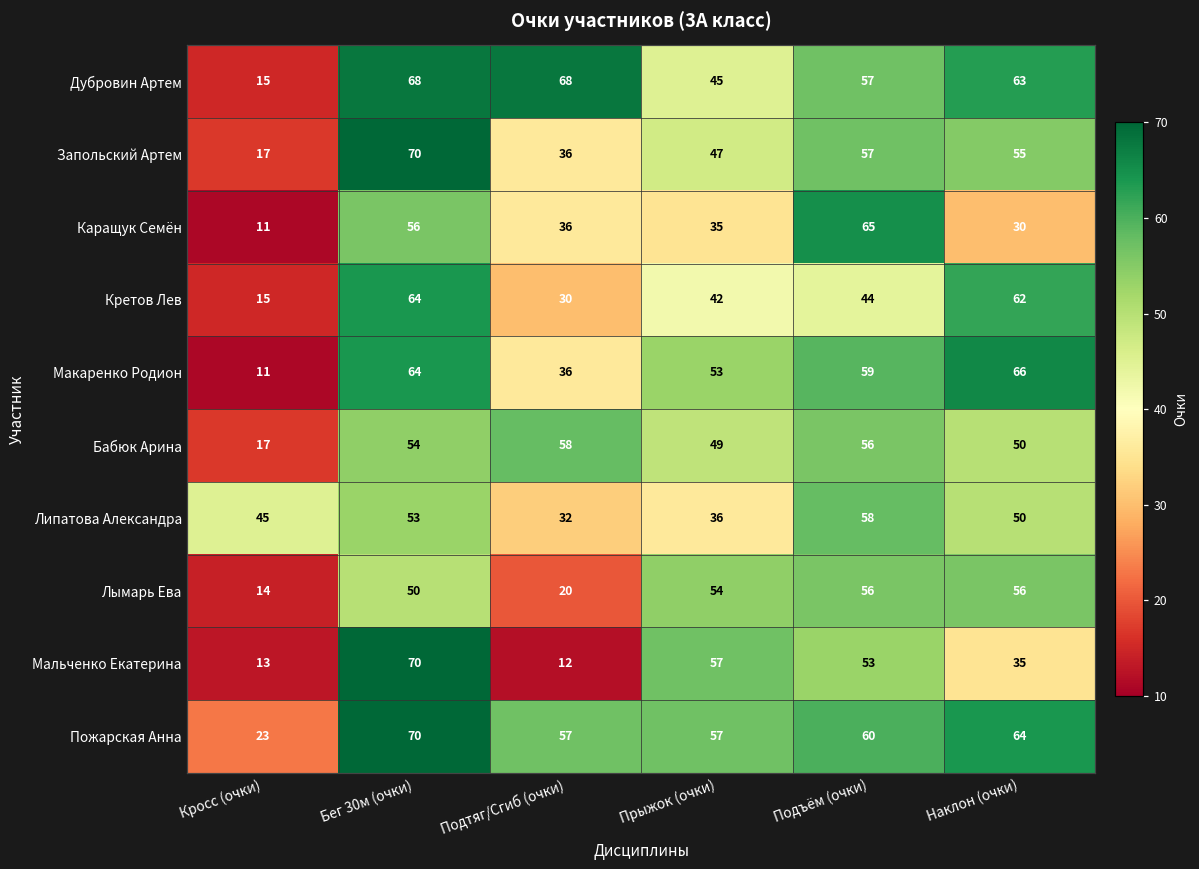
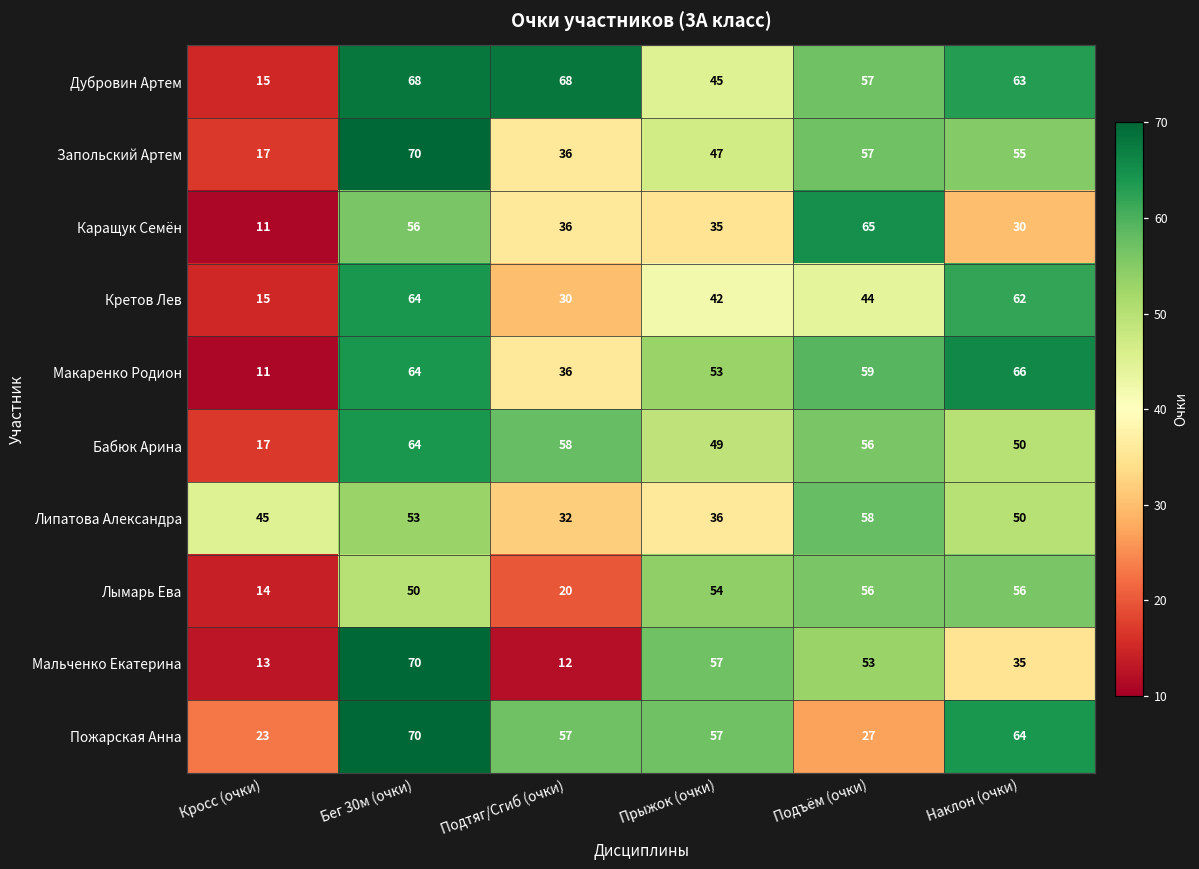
  {
    "Дубровин Артем": {
      "Кросс (очки)": 15,
      "Бег 30м (очки)": 68,
      "Подтяг/Сгиб (очки)": 68,
      "Прыжок (очки)": 45,
      "Подъём (очки)": 57,
      "Наклон (очки)": 63
    },
    "Запольский Артем": {
      "Кросс (очки)": 17,
      "Бег 30м (очки)": 70,
      "Подтяг/Сгиб (очки)": 36,
      "Прыжок (очки)": 47,
      "Подъём (очки)": 57,
      "Наклон (очки)": 55
    },
    "Каращук Семён": {
      "Кросс (очки)": 11,
      "Бег 30м (очки)": 56,
      "Подтяг/Сгиб (очки)": 36,
      "Прыжок (очки)": 35,
      "Подъём (очки)": 65,
      "Наклон (очки)": 30
    },
    "Кретов Лев": {
      "Кросс (очки)": 15,
      "Бег 30м (очки)": 64,
      "Подтяг/Сгиб (очки)": 30,
      "Прыжок (очки)": 42,
      "Подъём (очки)": 44,
      "Наклон (очки)": 62
    },
    "Макаренко Родион": {
      "Кросс (очки)": 11,
      "Бег 30м (очки)": 64,
      "Подтяг/Сгиб (очки)": 36,
      "Прыжок (очки)": 53,
      "Подъём (очки)": 59,
      "Наклон (очки)": 66
    },
    "Бабюк Арина": {
      "Кросс (очки)": 17,
-     "Бег 30м (очки)": 54,
+     "Бег 30м (очки)": 64,
      "Подтяг/Сгиб (очки)": 58,
      "Прыжок (очки)": 49,
      "Подъём (очки)": 56,
      "Наклон (очки)": 50
    },
    "Липатова Александра": {
      "Кросс (очки)": 45,
      "Бег 30м (очки)": 53,
      "Подтяг/Сгиб (очки)": 32,
      "Прыжок (очки)": 36,
      "Подъём (очки)": 58,
      "Наклон (очки)": 50
    },
    "Лымарь Ева": {
      "Кросс (очки)": 14,
      "Бег 30м (очки)": 50,
      "Подтяг/Сгиб (очки)": 20,
      "Прыжок (очки)": 54,
      "Подъём (очки)": 56,
      "Наклон (очки)": 56
    },
    "Мальченко Екатерина": {
      "Кросс (очки)": 13,
      "Бег 30м (очки)": 70,
      "Подтяг/Сгиб (очки)": 12,
      "Прыжок (очки)": 57,
      "Подъём (очки)": 53,
      "Наклон (очки)": 35
    },
    "Пожарская Анна": {
      "Кросс (очки)": 23,
      "Бег 30м (очки)": 70,
      "Подтяг/Сгиб (очки)": 57,
      "Прыжок (очки)": 57,
-     "Подъём (очки)": 60,
+     "Подъём (очки)": 27,
      "Наклон (очки)": 64
    }
  }
